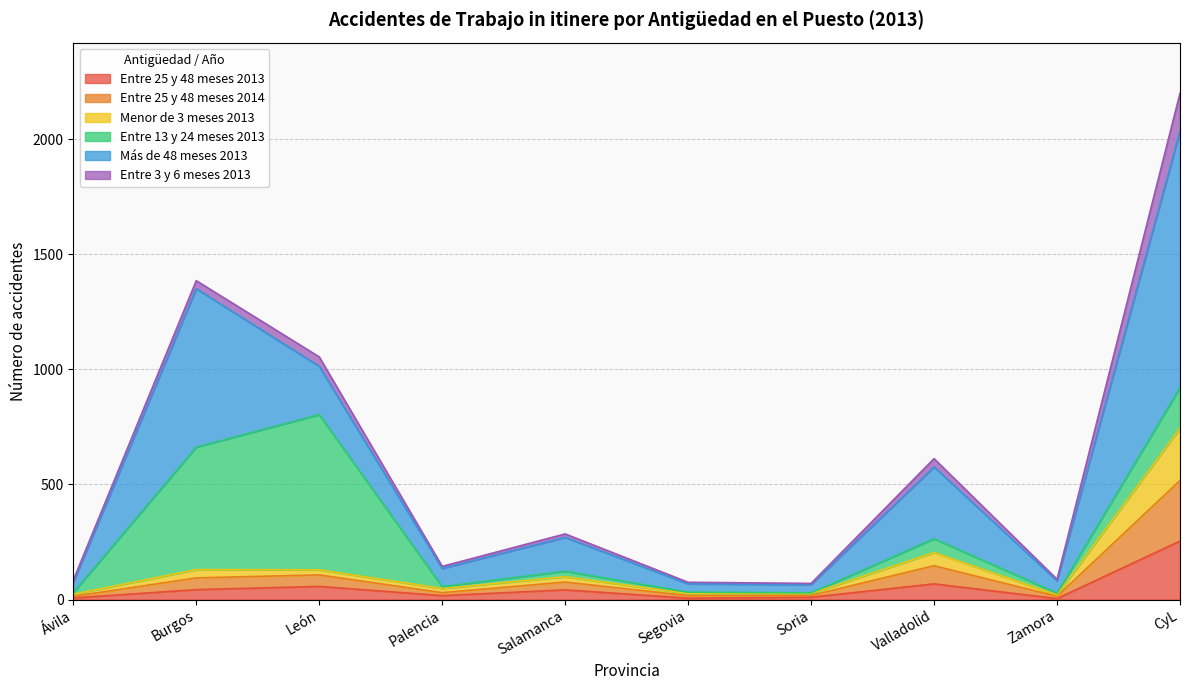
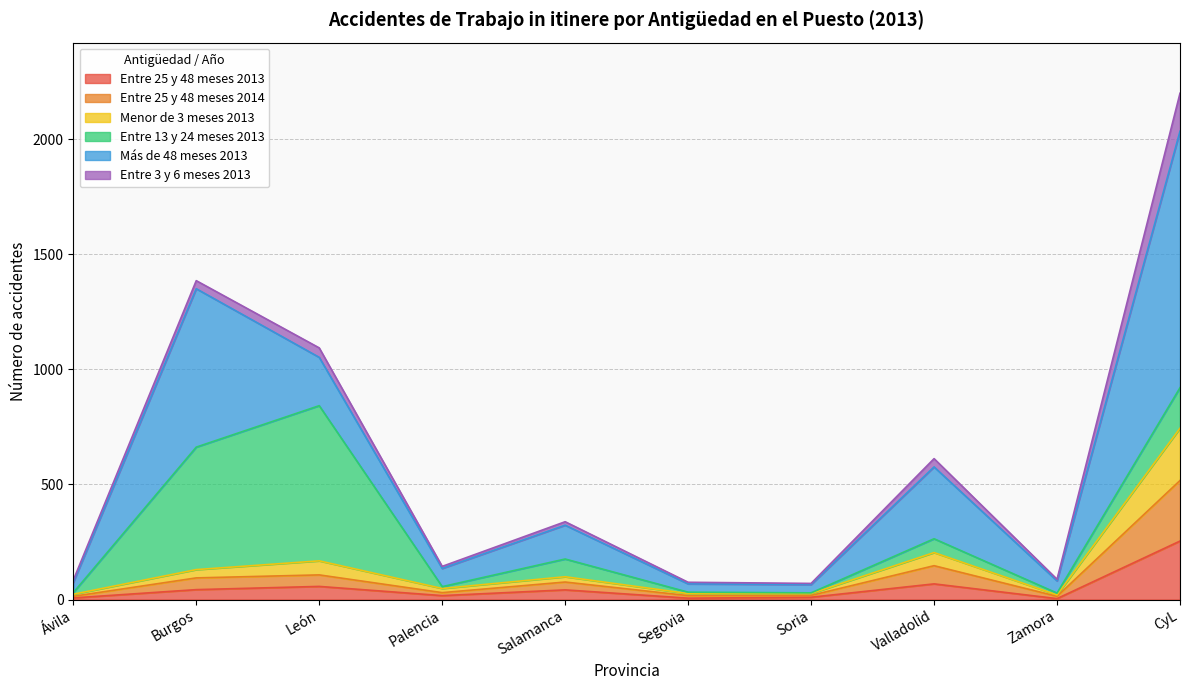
  {
    "Menor de 3 meses 2013": {
      "Burgos": 40,
-     "León": 20,
+     "León": 60,
      "Salamanca": 20,
      "Valladolid": 60,
      "CyL": 230
    },
    "Entre 13 y 24 meses 2013": {
      "Burgos": 530,
      "León": 670,
-     "Salamanca": 20,
+     "Salamanca": 80,
      "Valladolid": 60,
      "CyL": 180
    },
    "Más de 48 meses 2013": {
      "Burgos": 690,
      "León": 210,
      "Salamanca": 150,
      "Valladolid": 310,
      "CyL": 1110
    },
    "Entre 3 y 6 meses 2013": {
      "Burgos": 40,
      "León": 40,
      "Salamanca": 20,
      "Valladolid": 40,
      "CyL": 170
    }
  }
